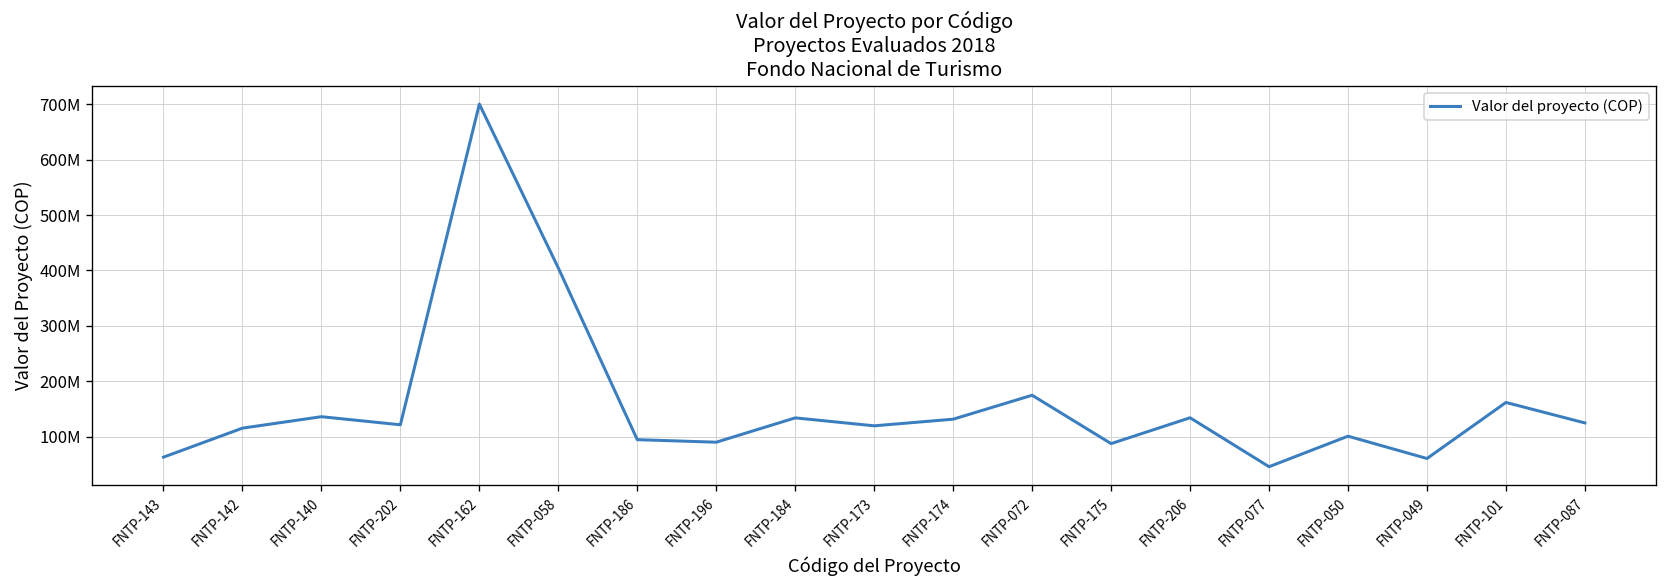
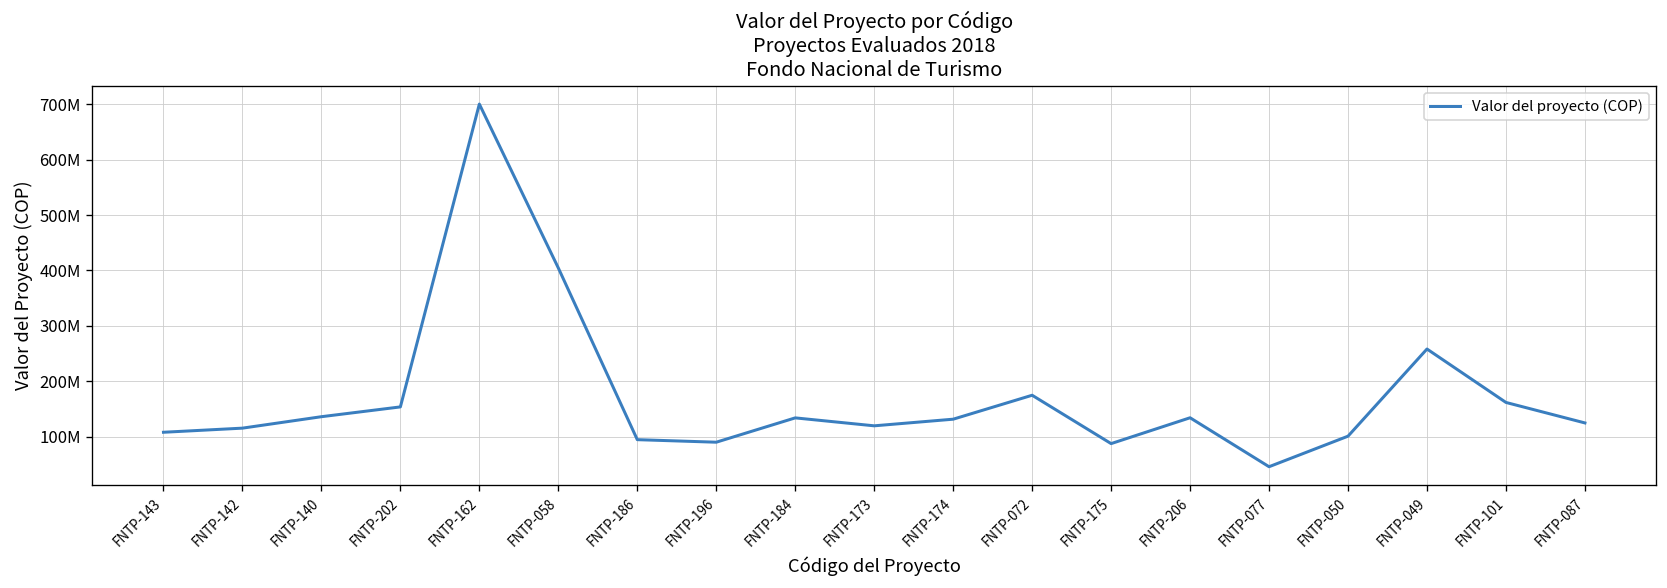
  {
-   "FNTP-143": 60000000,
+   "FNTP-143": 110000000,
    "FNTP-142": 120000000,
    "FNTP-140": 140000000,
-   "FNTP-202": 120000000,
+   "FNTP-202": 150000000,
    "FNTP-162": 700000000,
    "FNTP-058": 400000000,
    "FNTP-186": 90000000,
    "FNTP-196": 90000000,
    "FNTP-184": 130000000,
    "FNTP-173": 120000000,
    "FNTP-174": 130000000,
    "FNTP-072": 180000000,
    "FNTP-175": 90000000,
    "FNTP-206": 130000000,
    "FNTP-077": 50000000,
    "FNTP-050": 100000000,
-   "FNTP-049": 60000000,
+   "FNTP-049": 260000000,
    "FNTP-101": 160000000,
    "FNTP-087": 130000000
  }
